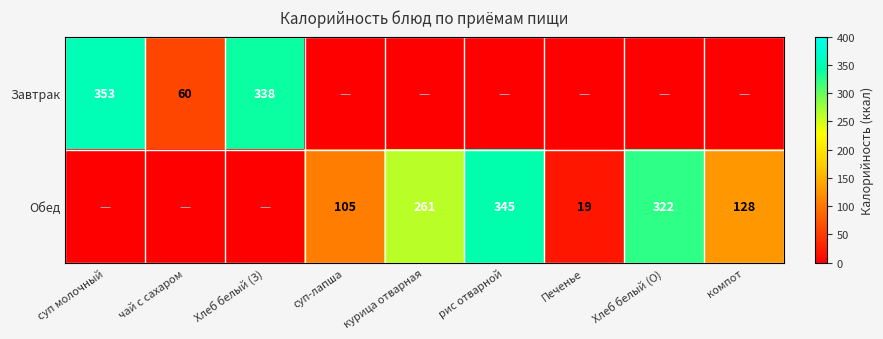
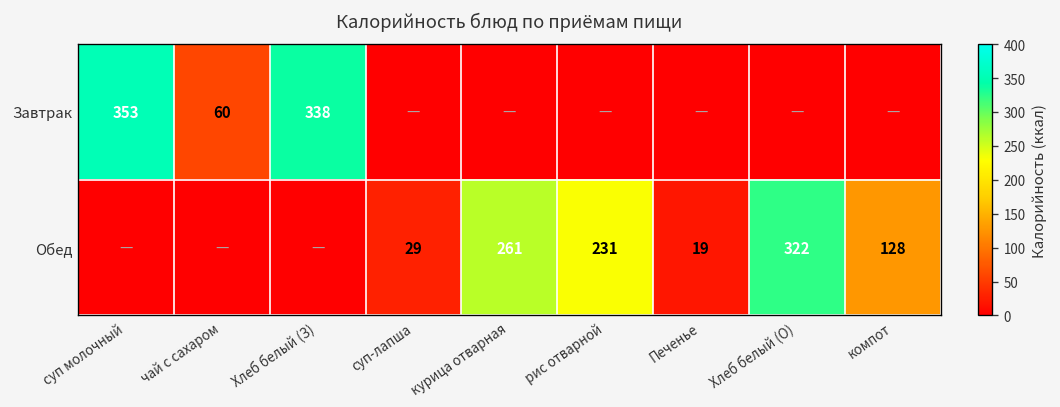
  {
    "Завтрак": {
      "суп молочный": 353,
      "чай с сахаром": 60,
      "Хлеб белый (З)": 338
    },
    "Обед": {
-     "суп-лапша": 105,
+     "суп-лапша": 29,
      "курица отварная": 261,
-     "рис отварной": 345,
+     "рис отварной": 231,
      "Печенье": 19,
      "Хлеб белый (О)": 322,
      "компот": 128
    }
  }
